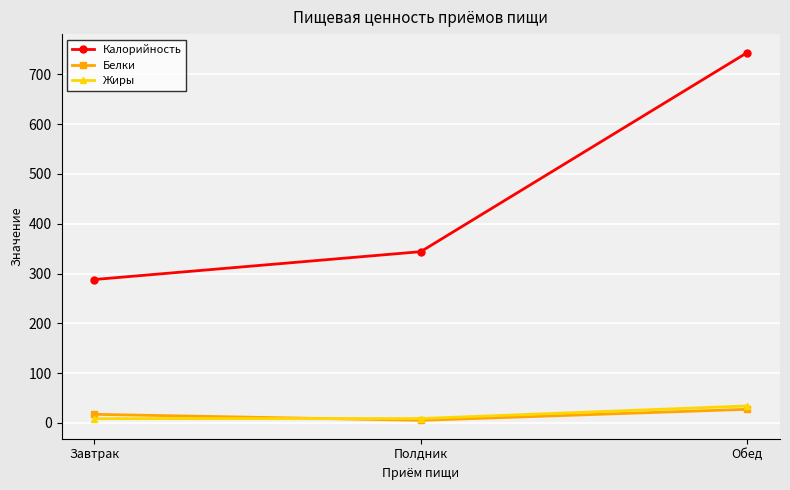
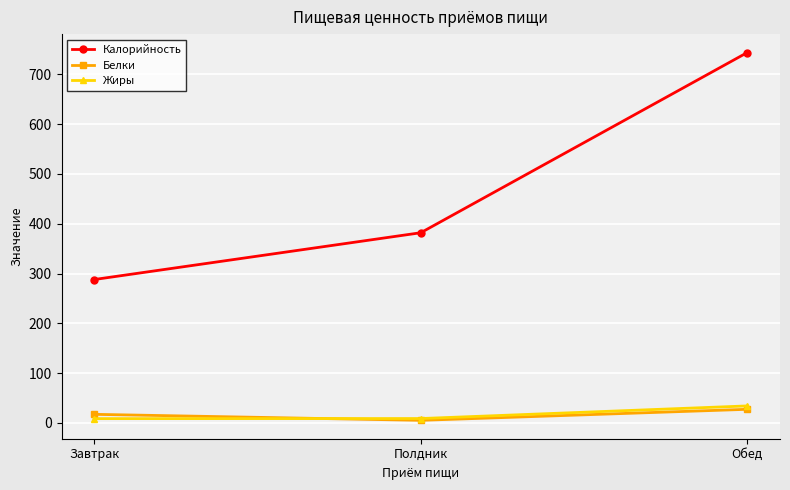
  {
    "Калорийность": {
      "Завтрак": 290,
-     "Полдник": 340,
+     "Полдник": 380,
      "Обед": 740
    }
  }
